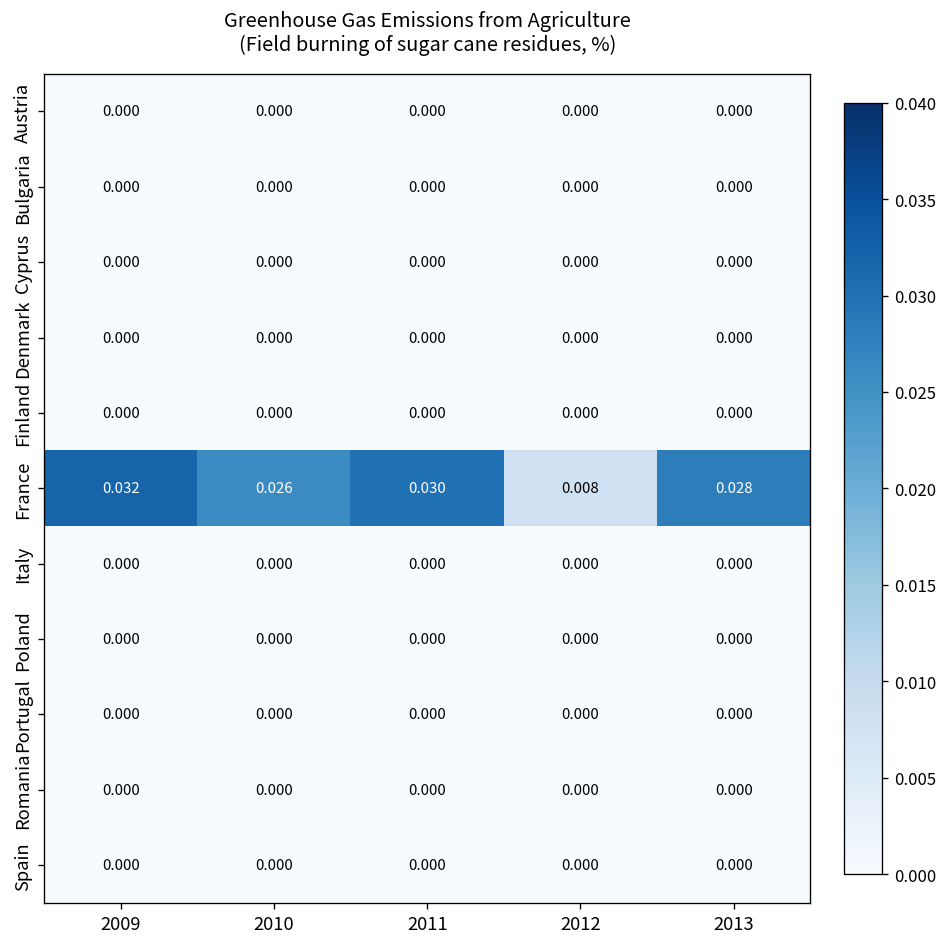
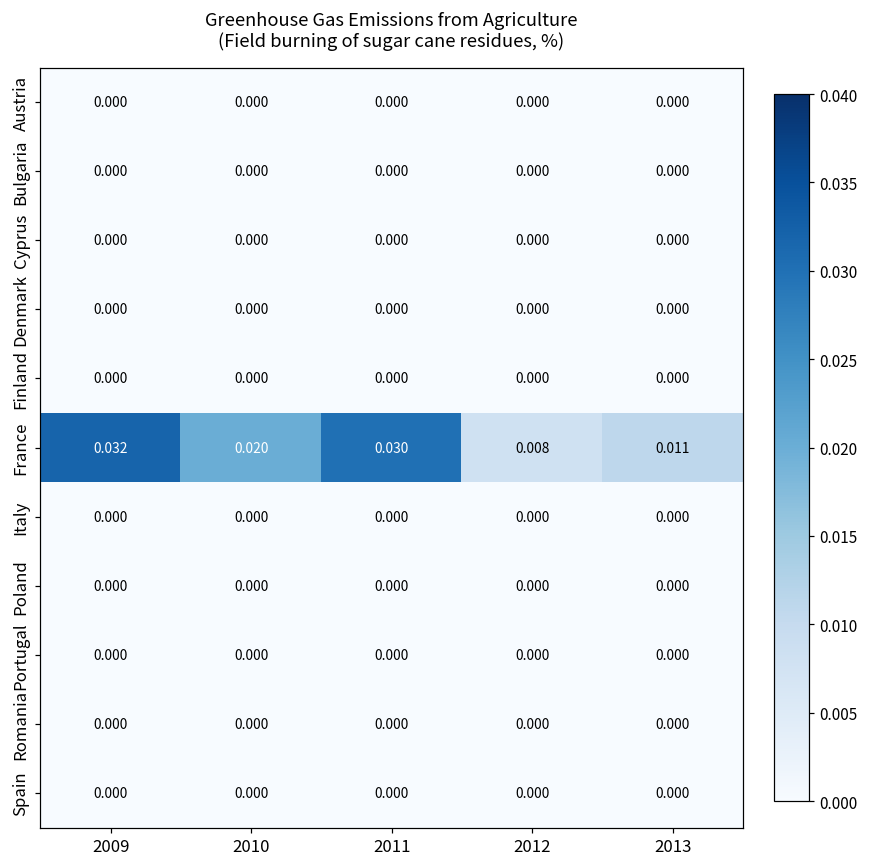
  {
    "Austria": {
      "2009": 0.000,
      "2010": 0.000,
      "2011": 0.000,
      "2012": 0.000,
      "2013": 0.000
    },
    "Bulgaria": {
      "2009": 0.000,
      "2010": 0.000,
      "2011": 0.000,
      "2012": 0.000,
      "2013": 0.000
    },
    "Cyprus": {
      "2009": 0.000,
      "2010": 0.000,
      "2011": 0.000,
      "2012": 0.000,
      "2013": 0.000
    },
    "Denmark": {
      "2009": 0.000,
      "2010": 0.000,
      "2011": 0.000,
      "2012": 0.000,
      "2013": 0.000
    },
    "Finland": {
      "2009": 0.000,
      "2010": 0.000,
      "2011": 0.000,
      "2012": 0.000,
      "2013": 0.000
    },
    "France": {
      "2009": 0.032,
-     "2010": 0.026,
+     "2010": 0.020,
      "2011": 0.030,
      "2012": 0.008,
-     "2013": 0.028
+     "2013": 0.011
    },
    "Italy": {
      "2009": 0.000,
      "2010": 0.000,
      "2011": 0.000,
      "2012": 0.000,
      "2013": 0.000
    },
    "Poland": {
      "2009": 0.000,
      "2010": 0.000,
      "2011": 0.000,
      "2012": 0.000,
      "2013": 0.000
    },
    "Portugal": {
      "2009": 0.000,
      "2010": 0.000,
      "2011": 0.000,
      "2012": 0.000,
      "2013": 0.000
    },
    "Romania": {
      "2009": 0.000,
      "2010": 0.000,
      "2011": 0.000,
      "2012": 0.000,
      "2013": 0.000
    },
    "Spain": {
      "2009": 0.000,
      "2010": 0.000,
      "2011": 0.000,
      "2012": 0.000,
      "2013": 0.000
    }
  }
